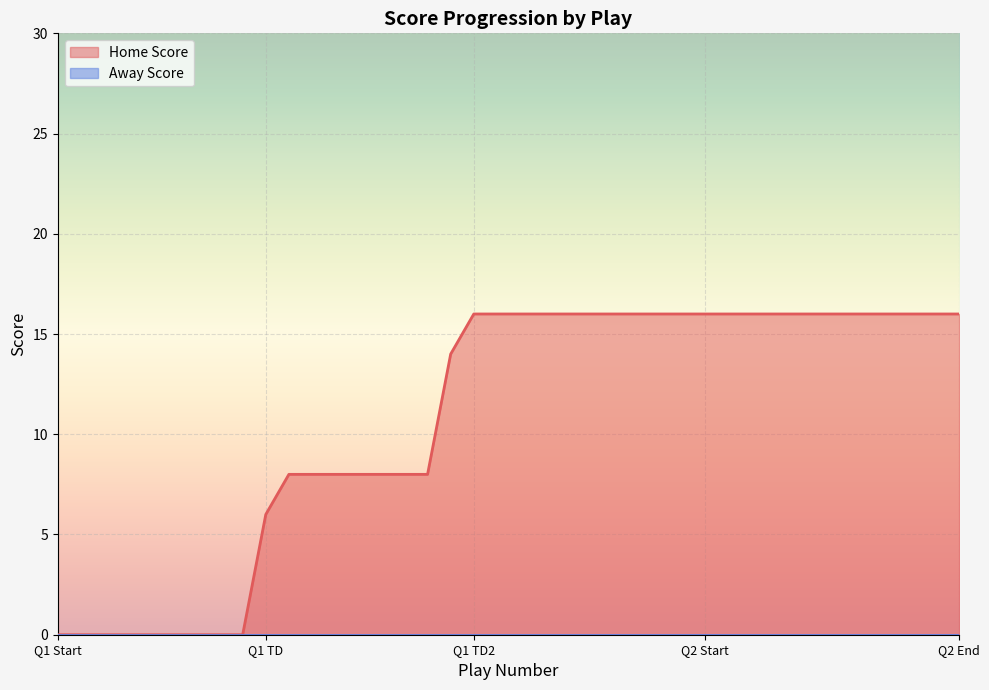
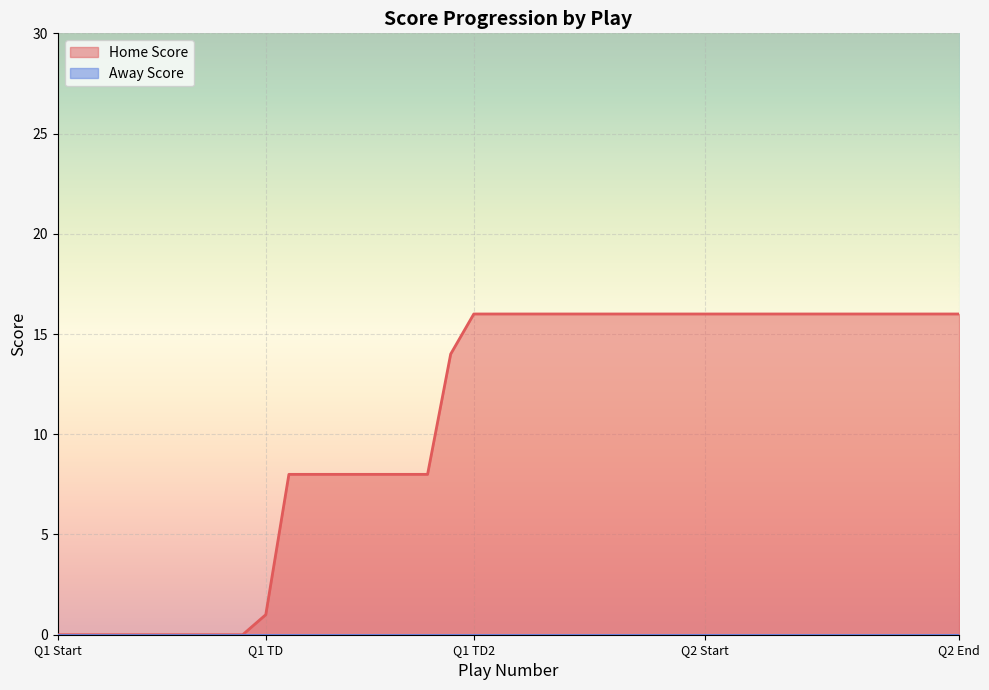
  {
    "Home Score": {
-     "Q1 TD": 6,
+     "Q1 TD": 1,
      "Q1 TD2": 16,
      "Q2 Start": 16,
      "Q2 End": 16
    },
    "Away Score": {
      "Q1 TD": 0,
      "Q1 TD2": 0,
      "Q2 Start": 0,
      "Q2 End": 0
    }
  }
